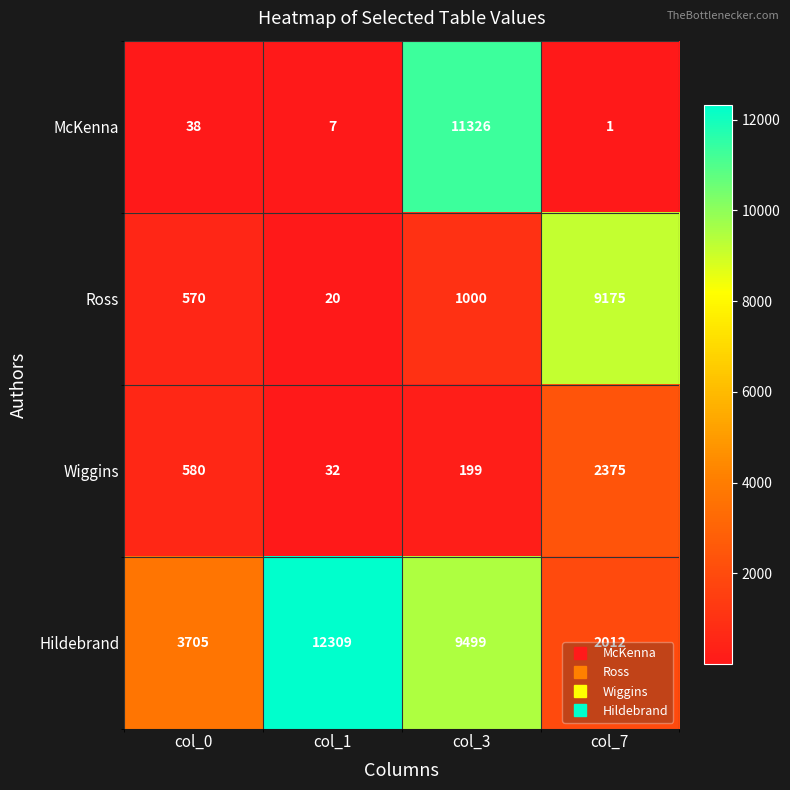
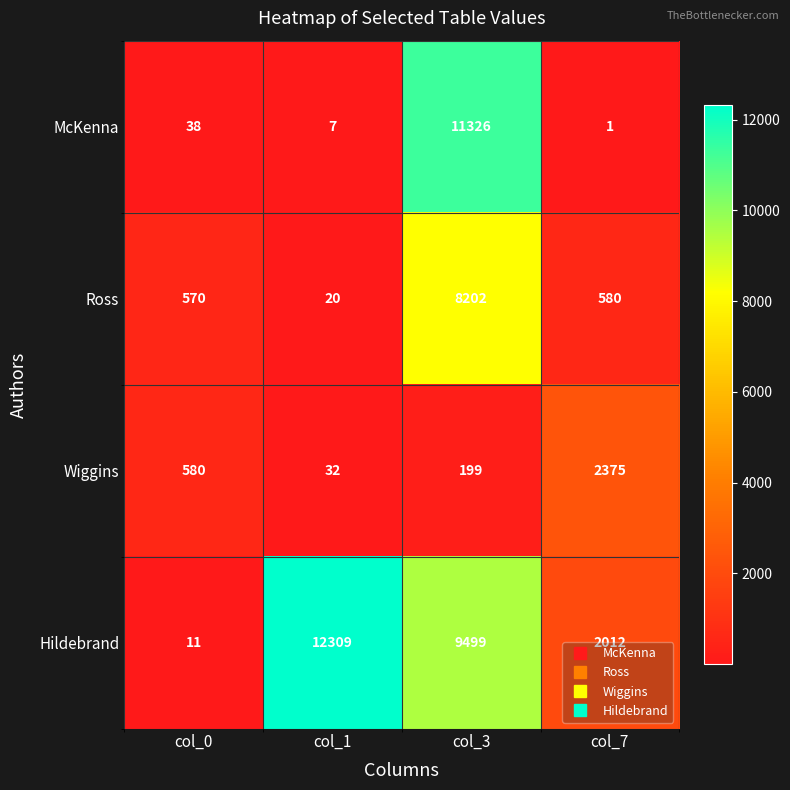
  {
    "McKenna": {
      "col_0": 38,
      "col_1": 7,
      "col_3": 11326,
      "col_7": 1
    },
    "Ross": {
      "col_0": 570,
      "col_1": 20,
-     "col_3": 1000,
-     "col_7": 9175
+     "col_3": 8202,
+     "col_7": 580
    },
    "Wiggins": {
      "col_0": 580,
      "col_1": 32,
      "col_3": 199,
      "col_7": 2375
    },
    "Hildebrand": {
-     "col_0": 3705,
+     "col_0": 11,
      "col_1": 12309,
      "col_3": 9499
    }
  }
